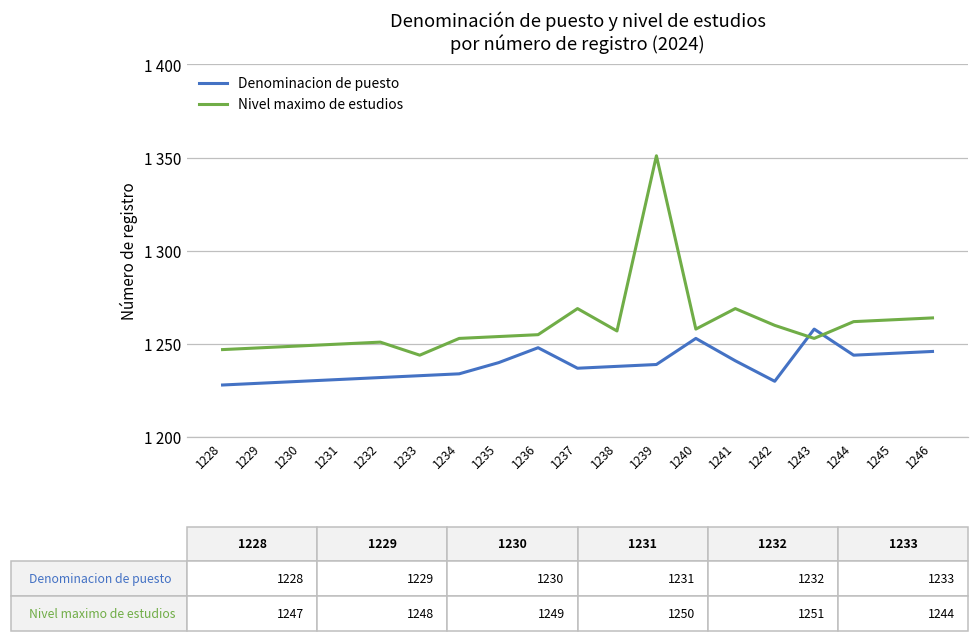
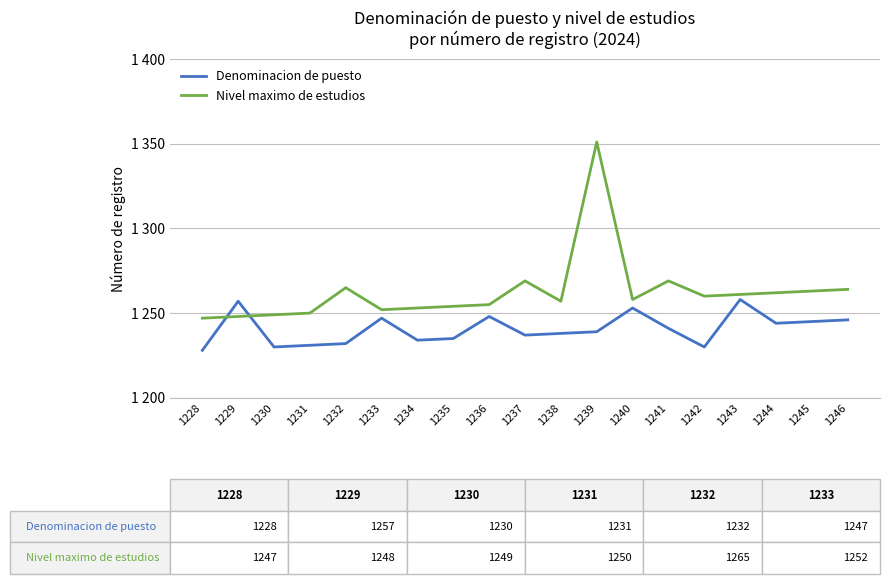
  {
    "Denominacion de puesto": {
-     "1229": 1229,
-     "1233": 1233,
-     "1235": 1240
+     "1229": 1257,
+     "1233": 1247,
+     "1235": 1235
    },
    "Nivel maximo de estudios": {
-     "1232": 1251,
-     "1233": 1244,
-     "1243": 1253
+     "1232": 1265,
+     "1233": 1252,
+     "1243": 1261
    }
  }
